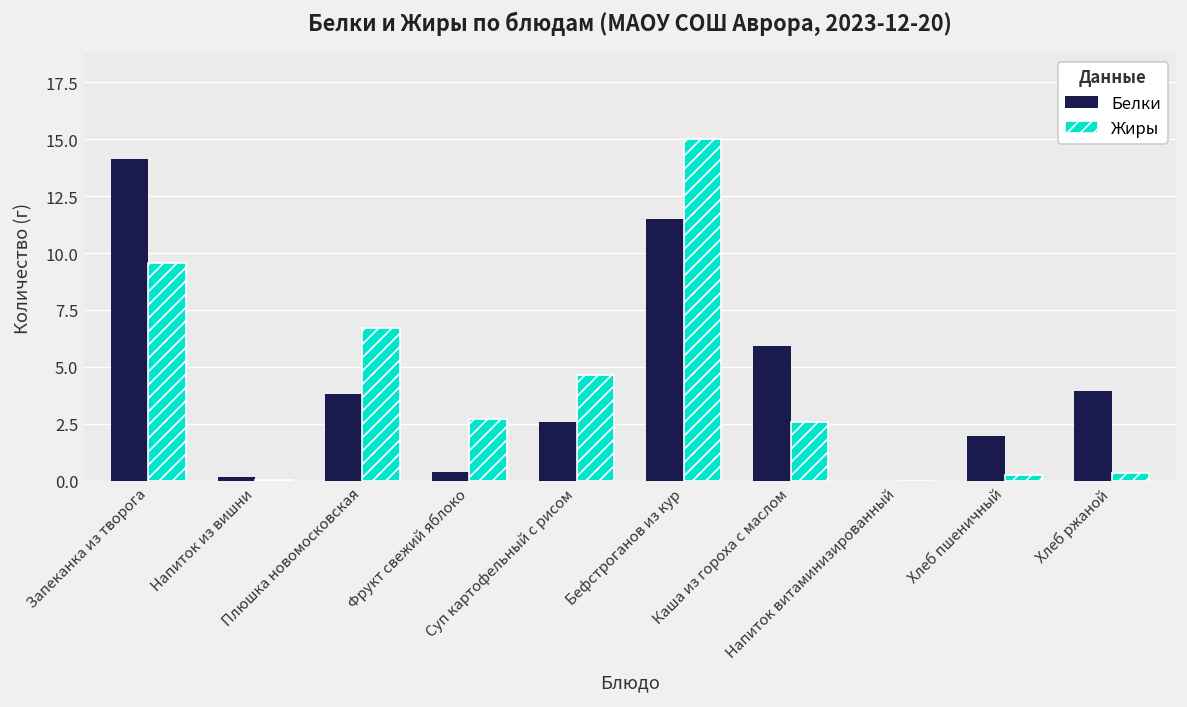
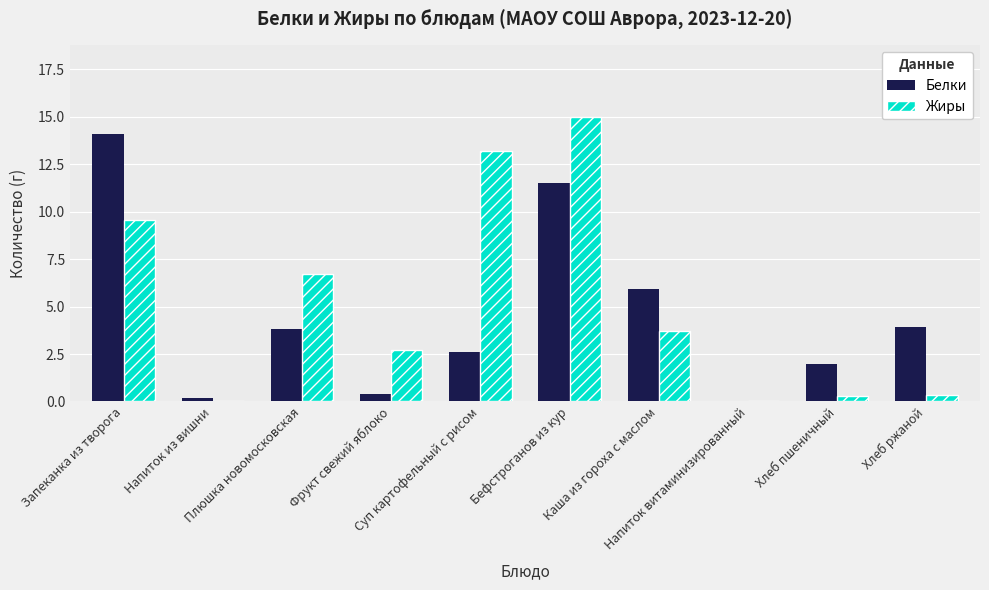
  {
    "Белки": {
      "Запеканка из творога": 14.1,
      "Напиток из вишни": 0.2,
      "Плюшка новомосковская": 3.8,
      "Фрукт свежий яблоко": 0.4,
      "Суп картофельный с рисом": 2.6,
      "Бефстроганов из кур": 11.5,
      "Каша из гороха с маслом": 5.9,
      "Напиток витаминизированный": 0.0,
      "Хлеб пшеничный": 2.0,
      "Хлеб ржаной": 3.9
    },
    "Жиры": {
      "Запеканка из творога": 9.6,
      "Плюшка новомосковская": 6.7,
      "Фрукт свежий яблоко": 2.7,
-     "Суп картофельный с рисом": 4.6,
+     "Суп картофельный с рисом": 13.2,
      "Бефстроганов из кур": 15.0,
-     "Каша из гороха с маслом": 2.6,
+     "Каша из гороха с маслом": 3.7,
      "Напиток витаминизированный": 0.0,
      "Хлеб пшеничный": 0.3,
      "Хлеб ржаной": 0.4
    }
  }
